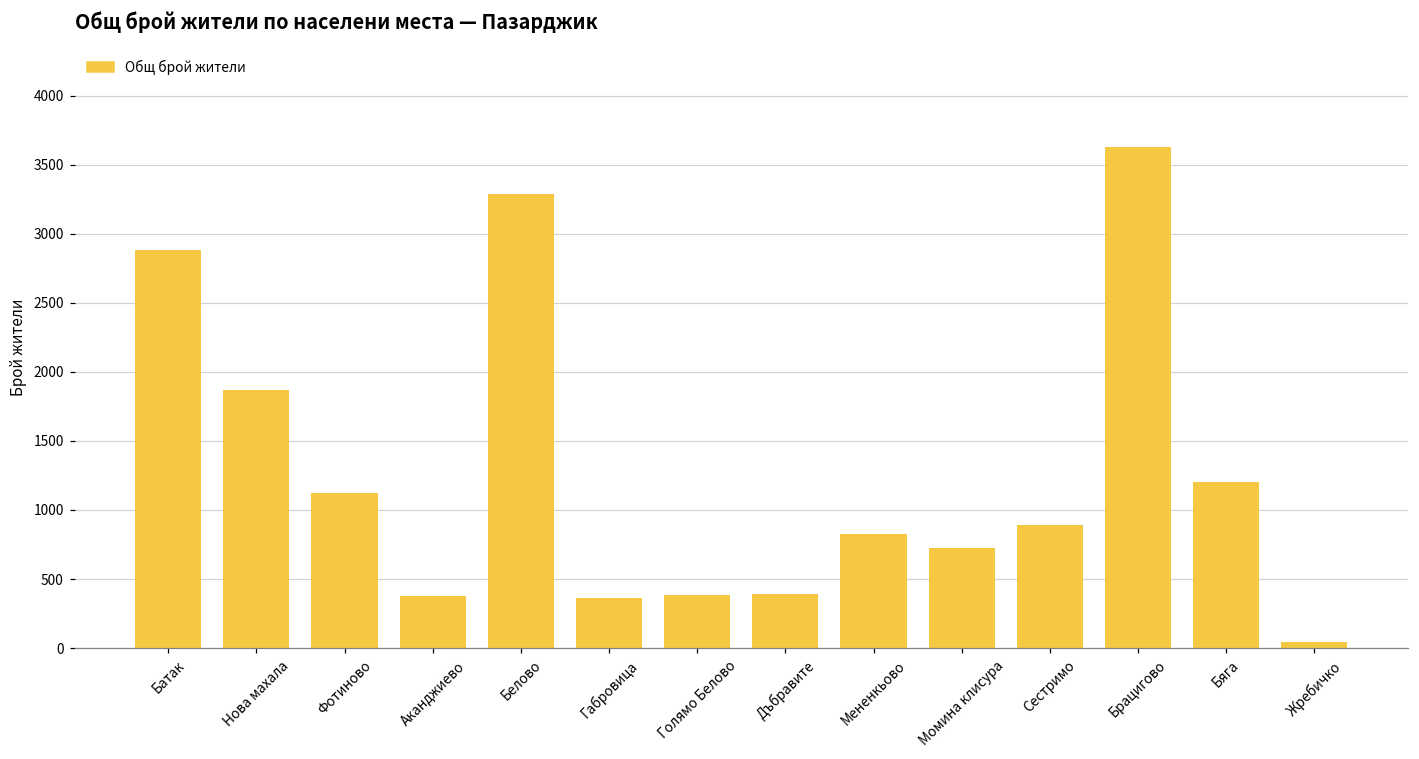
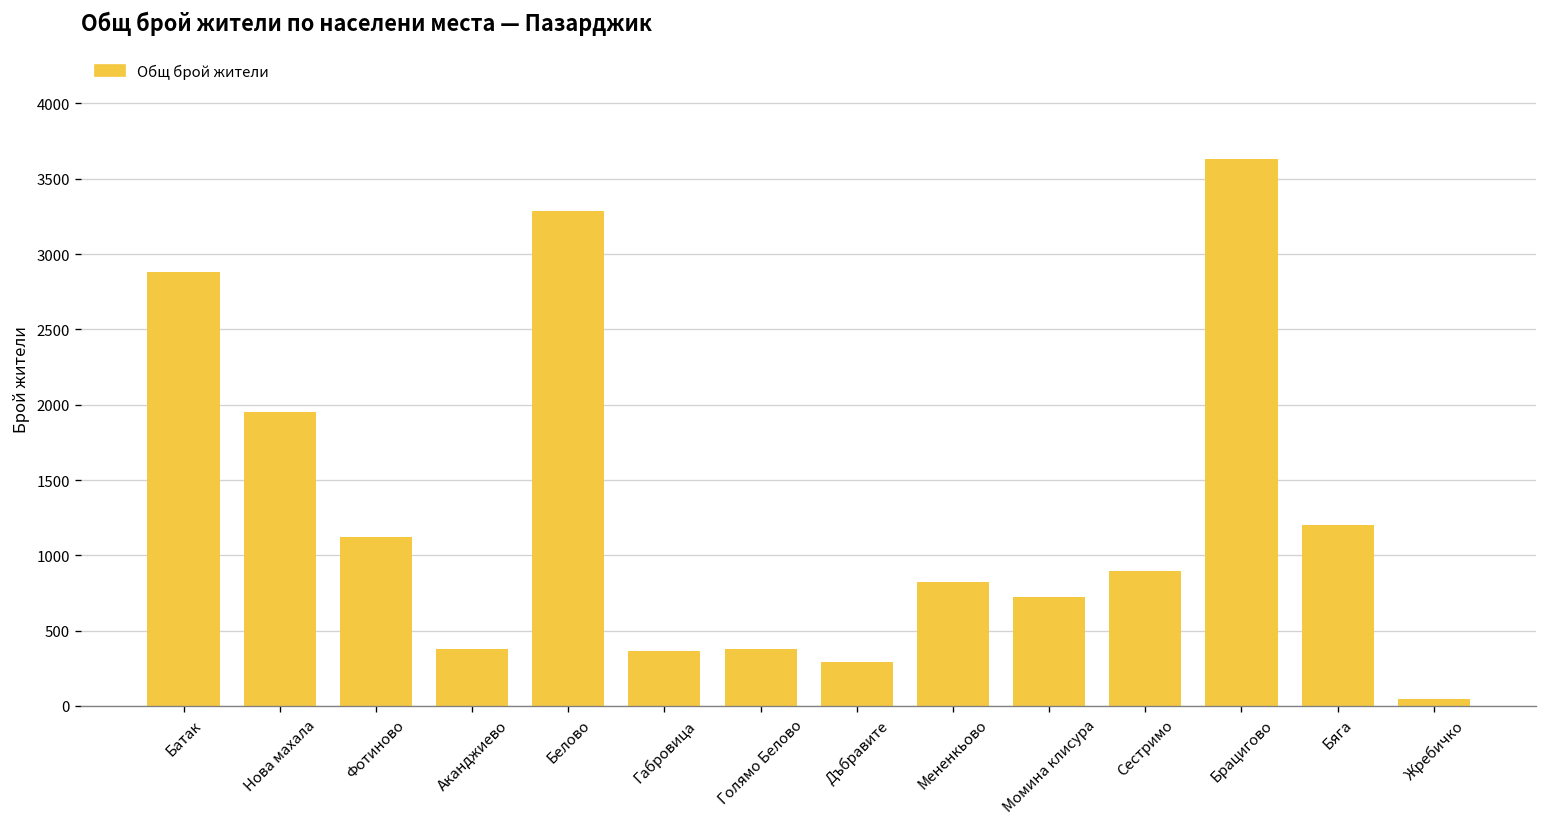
  {
    "Батак": 2880,
-   "Нова махала": 1870,
+   "Нова махала": 1950,
    "Фотиново": 1120,
    "Аканджиево": 380,
    "Белово": 3290,
    "Габровица": 360,
    "Голямо Белово": 380,
-   "Дъбравите": 390,
+   "Дъбравите": 290,
    "Мененкьово": 820,
    "Момина клисура": 720,
    "Сестримо": 890,
    "Брацигово": 3630,
    "Бяга": 1200,
    "Жребичко": 50
  }
